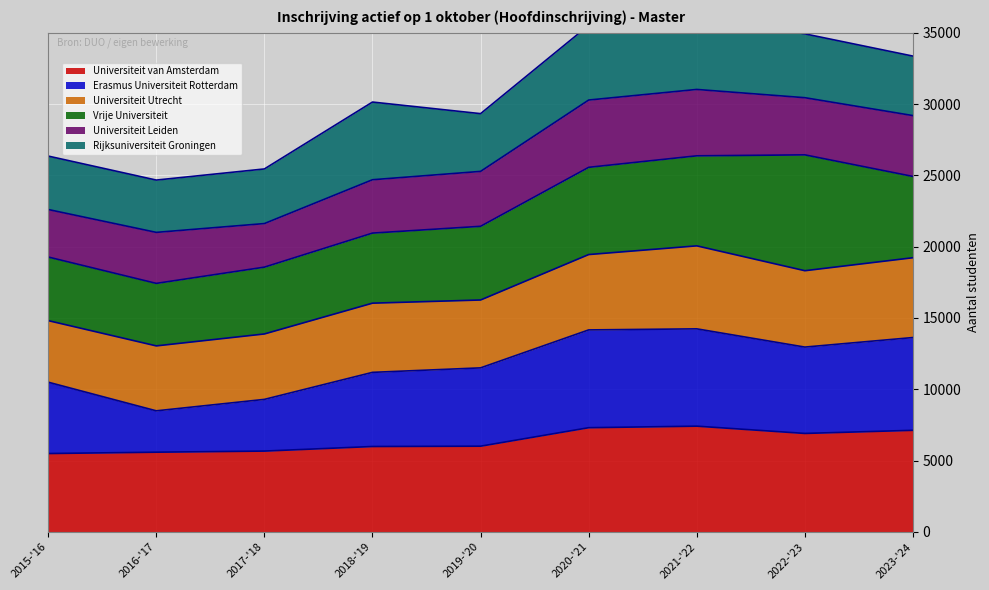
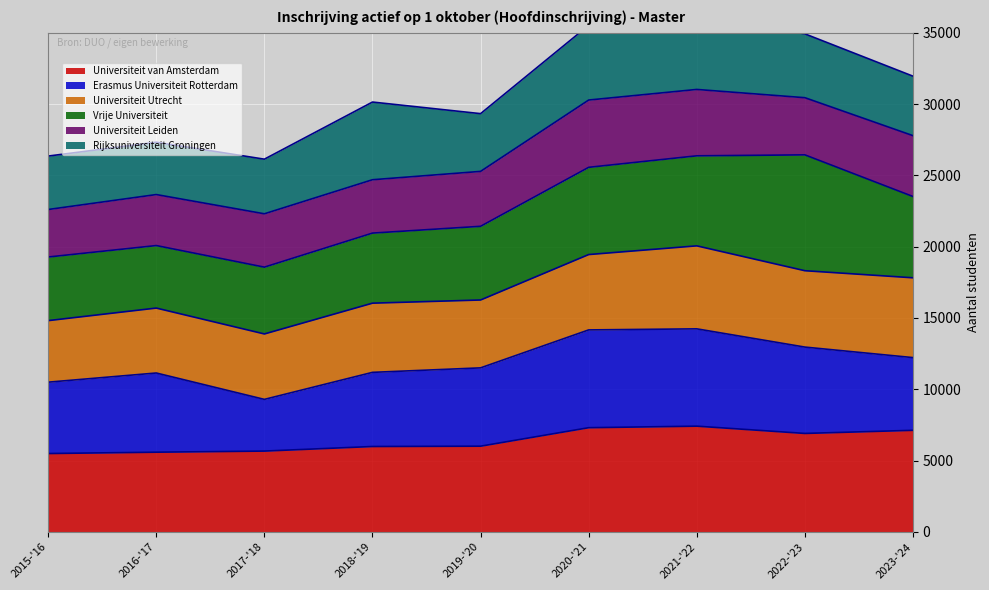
  {
    "Universiteit van Amsterdam": {
      "2015-'16": 5500,
      "2016-'17": 5600,
      "2017-'18": 5700,
      "2018-'19": 6000,
      "2019-'20": 6000,
      "2020-'21": 7300,
      "2021-'22": 7400,
      "2022-'23": 6900,
      "2023-'24": 7100
    },
    "Erasmus Universiteit Rotterdam": {
      "2015-'16": 5000,
-     "2016-'17": 2900,
+     "2016-'17": 5600,
      "2017-'18": 3600,
      "2018-'19": 5200,
      "2019-'20": 5500,
      "2020-'21": 6900,
      "2021-'22": 6800,
      "2022-'23": 6100,
-     "2023-'24": 6500
+     "2023-'24": 5100
    },
    "Universiteit Utrecht": {
      "2015-'16": 4300,
      "2016-'17": 4600,
      "2017-'18": 4600,
      "2018-'19": 4900,
      "2019-'20": 4800,
      "2020-'21": 5300,
      "2021-'22": 5800,
      "2022-'23": 5400,
      "2023-'24": 5600
    },
    "Vrije Universiteit": {
      "2015-'16": 4500,
      "2016-'17": 4400,
      "2017-'18": 4700,
      "2018-'19": 4900,
      "2019-'20": 5200,
      "2020-'21": 6100,
      "2021-'22": 6300,
      "2022-'23": 8100,
      "2023-'24": 5700
    },
    "Universiteit Leiden": {
      "2015-'16": 3300,
      "2016-'17": 3600,
-     "2017-'18": 3100,
+     "2017-'18": 3700,
      "2018-'19": 3700,
      "2019-'20": 3900,
      "2020-'21": 4700,
      "2021-'22": 4700,
      "2022-'23": 4000,
      "2023-'24": 4300
    },
    "Rijksuniversiteit Groningen": {
      "2015-'16": 3700,
      "2017-'18": 3800,
      "2018-'19": 5400,
      "2019-'20": 4000,
      "2022-'23": 4500,
      "2023-'24": 4200
    }
  }
